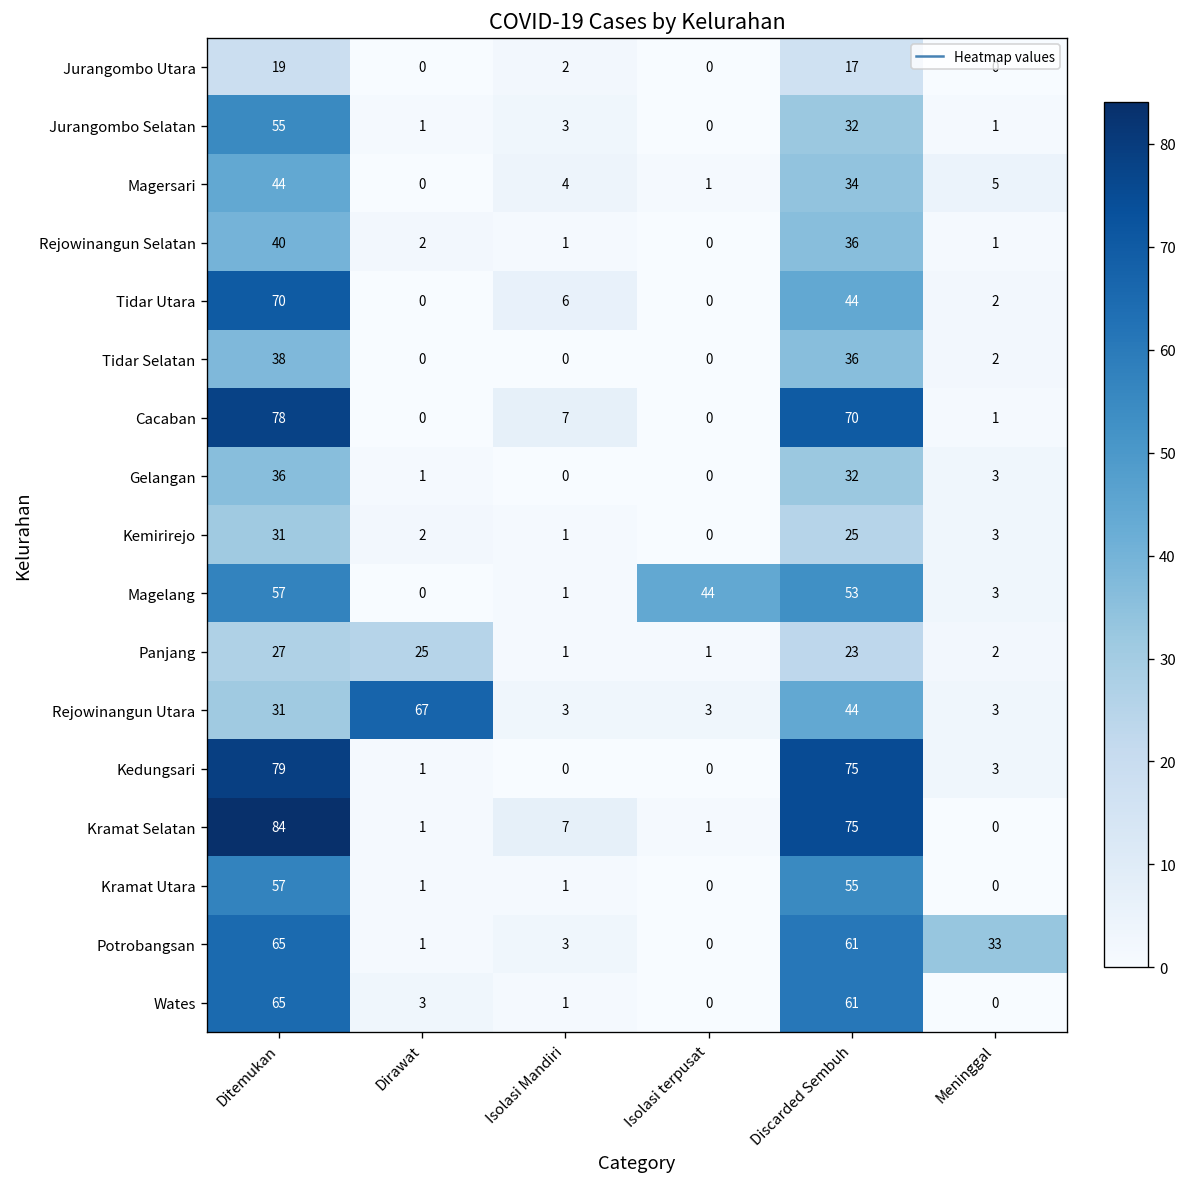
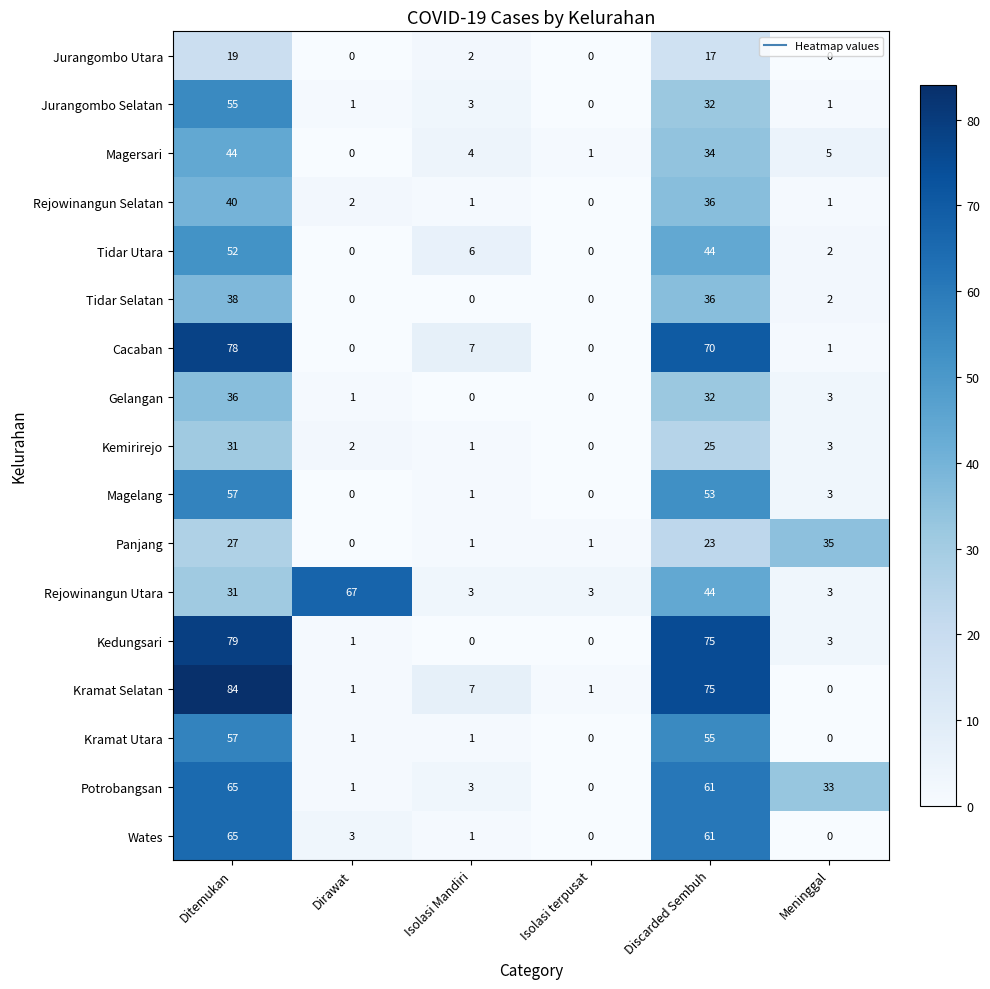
  {
    "Jurangombo Utara": {
      "Ditemukan": 19,
      "Dirawat": 0,
      "Isolasi Mandiri": 2,
      "Isolasi terpusat": 0,
      "Discarded Sembuh": 17
    },
    "Jurangombo Selatan": {
      "Ditemukan": 55,
      "Dirawat": 1,
      "Isolasi Mandiri": 3,
      "Isolasi terpusat": 0,
      "Discarded Sembuh": 32,
      "Meninggal": 1
    },
    "Magersari": {
      "Ditemukan": 44,
      "Dirawat": 0,
      "Isolasi Mandiri": 4,
      "Isolasi terpusat": 1,
      "Discarded Sembuh": 34,
      "Meninggal": 5
    },
    "Rejowinangun Selatan": {
      "Ditemukan": 40,
      "Dirawat": 2,
      "Isolasi Mandiri": 1,
      "Isolasi terpusat": 0,
      "Discarded Sembuh": 36,
      "Meninggal": 1
    },
    "Tidar Utara": {
-     "Ditemukan": 70,
+     "Ditemukan": 52,
      "Dirawat": 0,
      "Isolasi Mandiri": 6,
      "Isolasi terpusat": 0,
      "Discarded Sembuh": 44,
      "Meninggal": 2
    },
    "Tidar Selatan": {
      "Ditemukan": 38,
      "Dirawat": 0,
      "Isolasi Mandiri": 0,
      "Isolasi terpusat": 0,
      "Discarded Sembuh": 36,
      "Meninggal": 2
    },
    "Cacaban": {
      "Ditemukan": 78,
      "Dirawat": 0,
      "Isolasi Mandiri": 7,
      "Isolasi terpusat": 0,
      "Discarded Sembuh": 70,
      "Meninggal": 1
    },
    "Gelangan": {
      "Ditemukan": 36,
      "Dirawat": 1,
      "Isolasi Mandiri": 0,
      "Isolasi terpusat": 0,
      "Discarded Sembuh": 32,
      "Meninggal": 3
    },
    "Kemirirejo": {
      "Ditemukan": 31,
      "Dirawat": 2,
      "Isolasi Mandiri": 1,
      "Isolasi terpusat": 0,
      "Discarded Sembuh": 25,
      "Meninggal": 3
    },
    "Magelang": {
      "Ditemukan": 57,
      "Dirawat": 0,
      "Isolasi Mandiri": 1,
-     "Isolasi terpusat": 44,
+     "Isolasi terpusat": 0,
      "Discarded Sembuh": 53,
      "Meninggal": 3
    },
    "Panjang": {
      "Ditemukan": 27,
-     "Dirawat": 25,
+     "Dirawat": 0,
      "Isolasi Mandiri": 1,
      "Isolasi terpusat": 1,
      "Discarded Sembuh": 23,
-     "Meninggal": 2
+     "Meninggal": 35
    },
    "Rejowinangun Utara": {
      "Ditemukan": 31,
      "Dirawat": 67,
      "Isolasi Mandiri": 3,
      "Isolasi terpusat": 3,
      "Discarded Sembuh": 44,
      "Meninggal": 3
    },
    "Kedungsari": {
      "Ditemukan": 79,
      "Dirawat": 1,
      "Isolasi Mandiri": 0,
      "Isolasi terpusat": 0,
      "Discarded Sembuh": 75,
      "Meninggal": 3
    },
    "Kramat Selatan": {
      "Ditemukan": 84,
      "Dirawat": 1,
      "Isolasi Mandiri": 7,
      "Isolasi terpusat": 1,
      "Discarded Sembuh": 75,
      "Meninggal": 0
    },
    "Kramat Utara": {
      "Ditemukan": 57,
      "Dirawat": 1,
      "Isolasi Mandiri": 1,
      "Isolasi terpusat": 0,
      "Discarded Sembuh": 55,
      "Meninggal": 0
    },
    "Potrobangsan": {
      "Ditemukan": 65,
      "Dirawat": 1,
      "Isolasi Mandiri": 3,
      "Isolasi terpusat": 0,
      "Discarded Sembuh": 61,
      "Meninggal": 33
    },
    "Wates": {
      "Ditemukan": 65,
      "Dirawat": 3,
      "Isolasi Mandiri": 1,
      "Isolasi terpusat": 0,
      "Discarded Sembuh": 61,
      "Meninggal": 0
    }
  }
